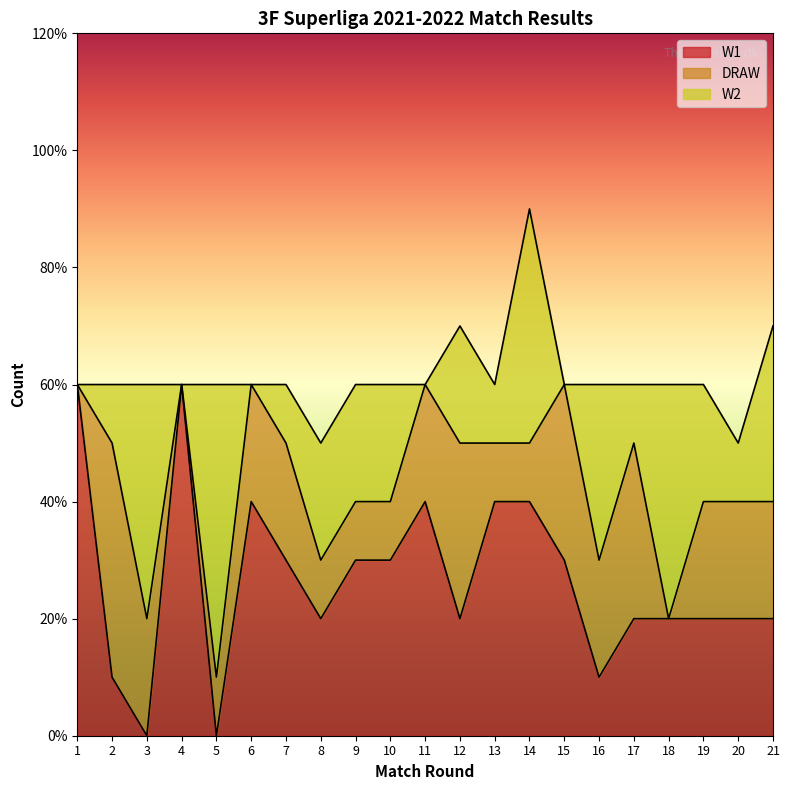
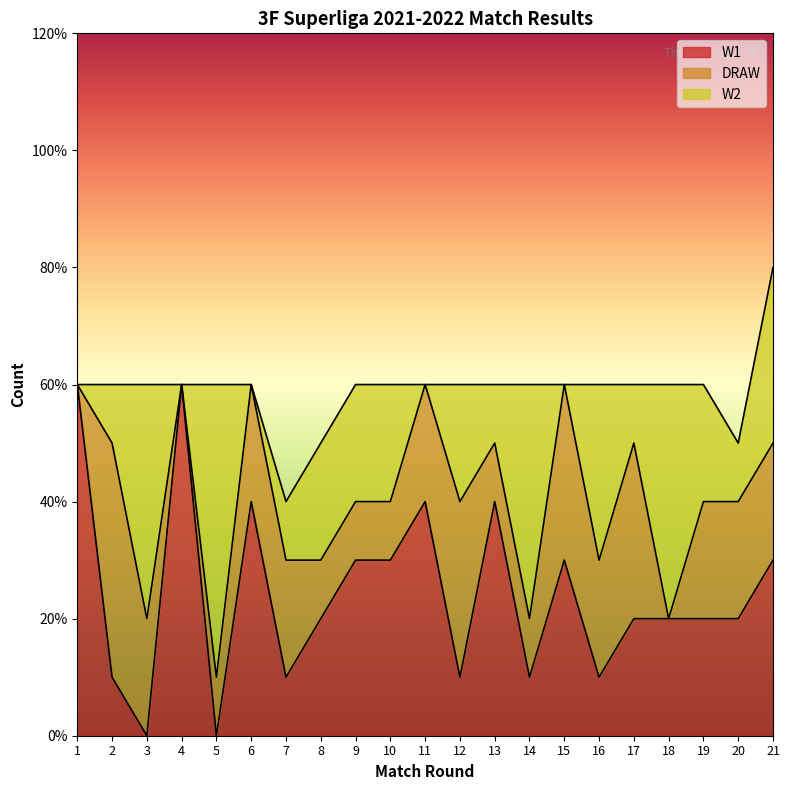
  {
    "W1": {
      "2": "10%",
      "3": "0%",
      "5": "0%",
      "6": "40%",
-     "7": "30%",
+     "7": "10%",
      "8": "20%",
      "9": "30%",
      "10": "30%",
      "11": "40%",
-     "12": "20%",
+     "12": "10%",
      "13": "40%",
-     "14": "40%",
+     "14": "10%",
      "15": "30%",
      "16": "10%",
      "17": "20%",
      "19": "20%",
      "20": "20%",
-     "21": "20%"
+     "21": "30%"
    },
    "DRAW": {
      "2": "50%",
      "3": "20%",
      "5": "10%",
      "8": "30%",
      "9": "40%",
      "10": "40%",
      "13": "50%",
      "16": "30%",
      "17": "50%",
      "19": "40%",
      "20": "40%"
    },
    "W2": {
      "2": "60%",
      "3": "60%",
      "5": "60%",
      "8": "50%",
      "9": "60%",
      "10": "60%",
      "13": "60%",
      "16": "60%",
      "17": "60%",
      "18": "60%",
      "19": "60%",
      "20": "50%"
    }
  }
